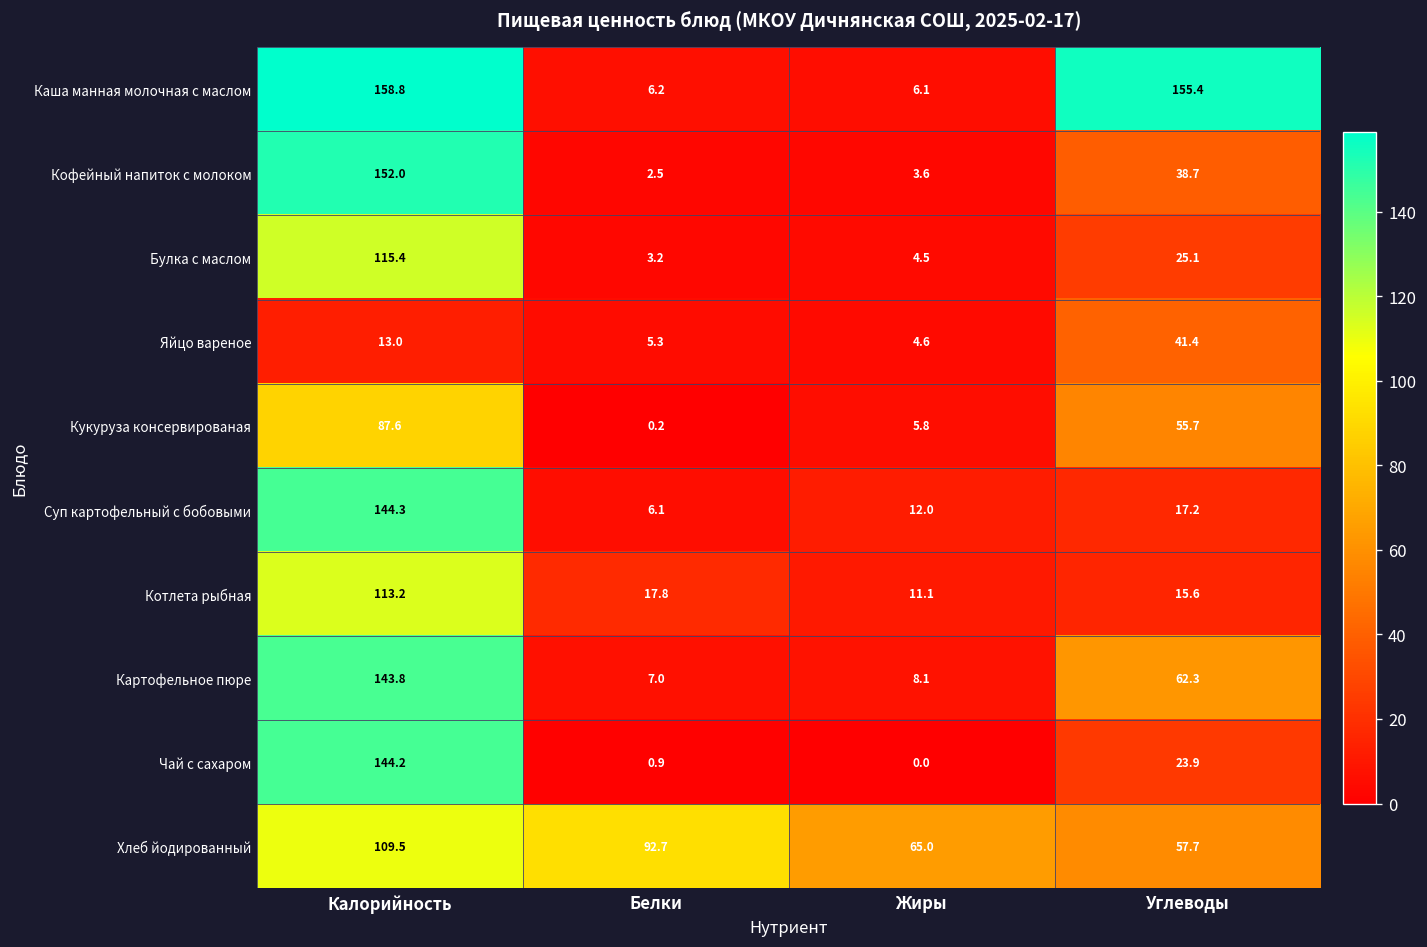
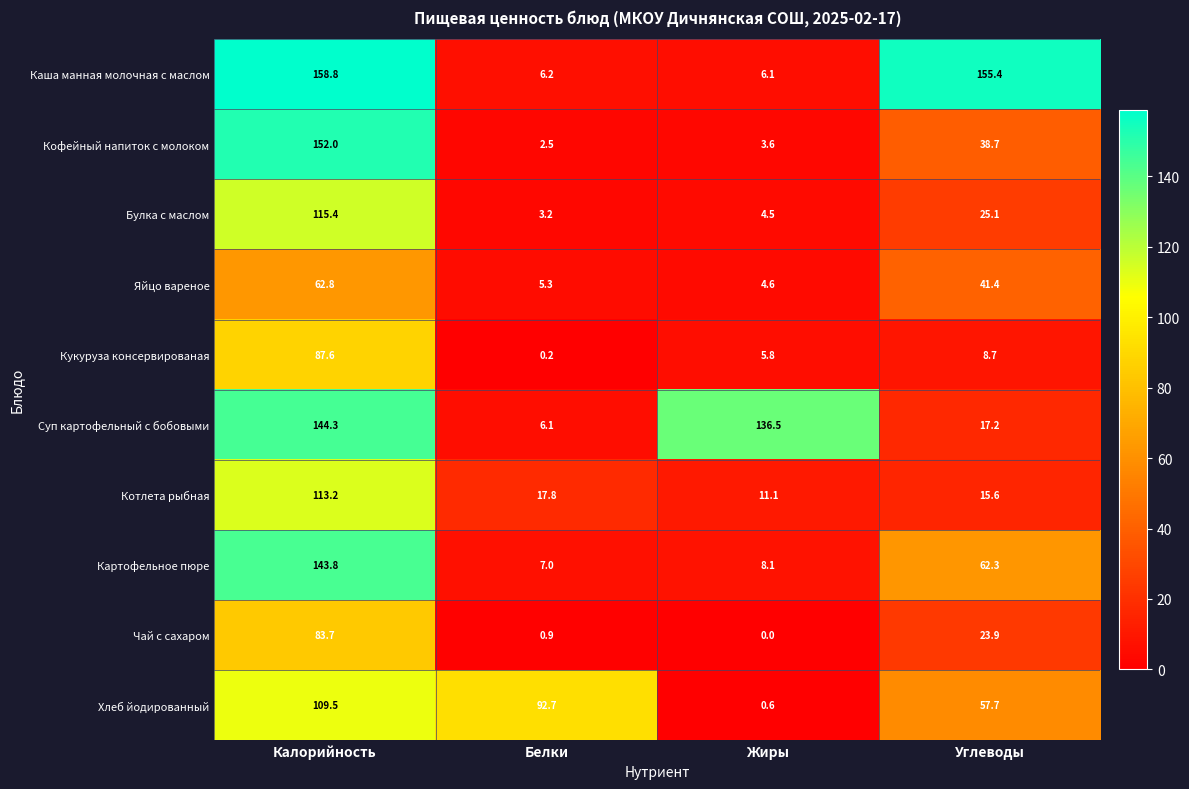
  {
    "Каша манная молочная с маслом": {
      "Калорийность": 158.8,
      "Белки": 6.2,
      "Жиры": 6.1,
      "Углеводы": 155.4
    },
    "Кофейный напиток с молоком": {
      "Калорийность": 152.0,
      "Белки": 2.5,
      "Жиры": 3.6,
      "Углеводы": 38.7
    },
    "Булка с маслом": {
      "Калорийность": 115.4,
      "Белки": 3.2,
      "Жиры": 4.5,
      "Углеводы": 25.1
    },
    "Яйцо вареное": {
-     "Калорийность": 13.0,
+     "Калорийность": 62.8,
      "Белки": 5.3,
      "Жиры": 4.6,
      "Углеводы": 41.4
    },
    "Кукуруза консервированая": {
      "Калорийность": 87.6,
      "Белки": 0.2,
      "Жиры": 5.8,
-     "Углеводы": 55.7
+     "Углеводы": 8.7
    },
    "Суп картофельный с бобовыми": {
      "Калорийность": 144.3,
      "Белки": 6.1,
-     "Жиры": 12.0,
+     "Жиры": 136.5,
      "Углеводы": 17.2
    },
    "Котлета рыбная": {
      "Калорийность": 113.2,
      "Белки": 17.8,
      "Жиры": 11.1,
      "Углеводы": 15.6
    },
    "Картофельное пюре": {
      "Калорийность": 143.8,
      "Белки": 7.0,
      "Жиры": 8.1,
      "Углеводы": 62.3
    },
    "Чай с сахаром": {
-     "Калорийность": 144.2,
+     "Калорийность": 83.7,
      "Белки": 0.9,
      "Жиры": 0.0,
      "Углеводы": 23.9
    },
    "Хлеб йодированный": {
      "Калорийность": 109.5,
      "Белки": 92.7,
-     "Жиры": 65.0,
+     "Жиры": 0.6,
      "Углеводы": 57.7
    }
  }
